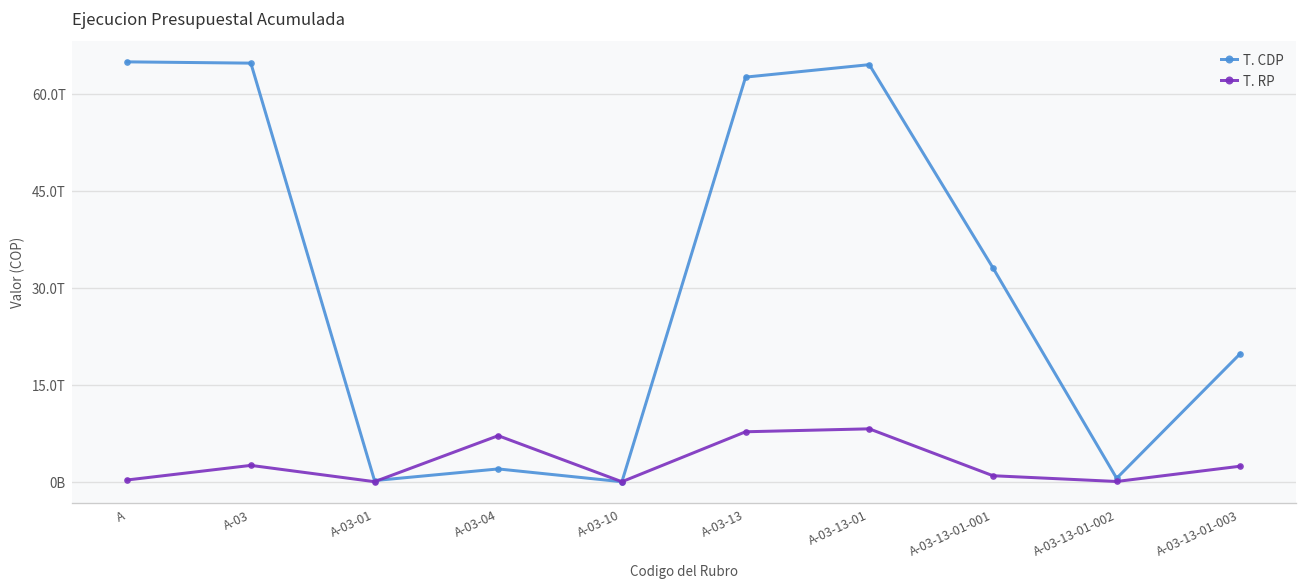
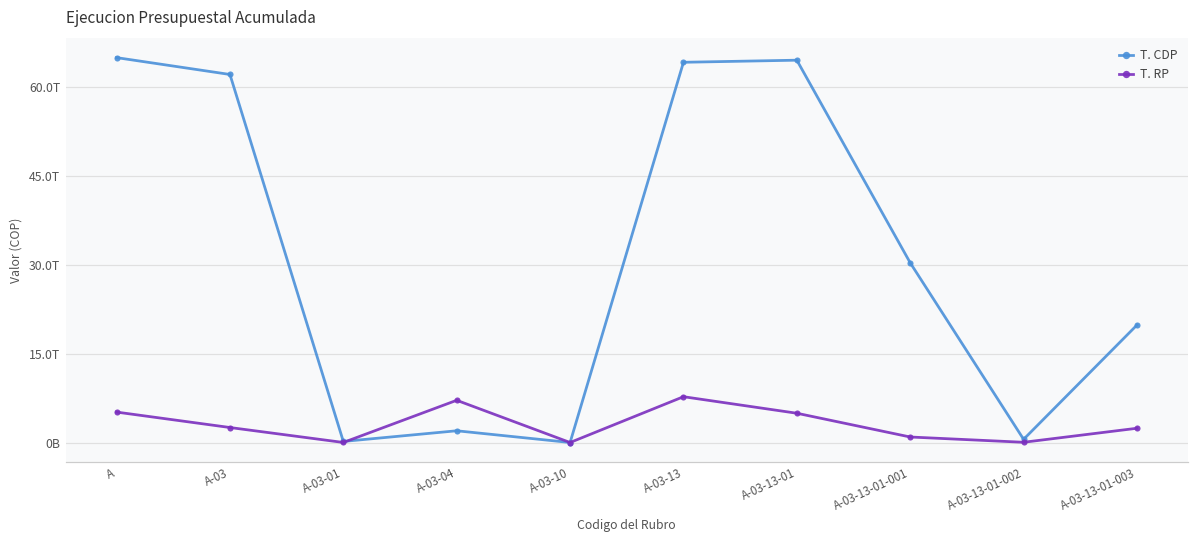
  {
    "T. CDP": {
      "A": "65T",
-     "A-03": "65T",
+     "A-03": "62T",
      "A-03-04": "2T",
-     "A-03-13": "63T",
+     "A-03-13": "64T",
      "A-03-13-01": "64T",
-     "A-03-13-01-001": "33T",
+     "A-03-13-01-001": "30T",
      "A-03-13-01-002": "1T",
      "A-03-13-01-003": "20T"
    },
    "T. RP": {
-     "A": "0T",
+     "A": "5T",
      "A-03": "3T",
      "A-03-04": "7T",
      "A-03-13": "8T",
-     "A-03-13-01": "8T",
+     "A-03-13-01": "5T",
      "A-03-13-01-001": "1T",
      "A-03-13-01-002": "0T",
      "A-03-13-01-003": "2T"
    }
  }
